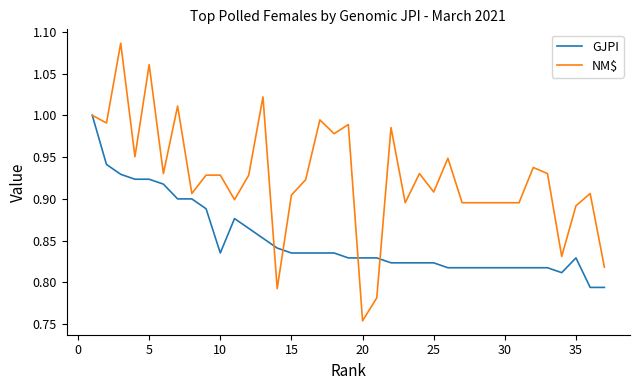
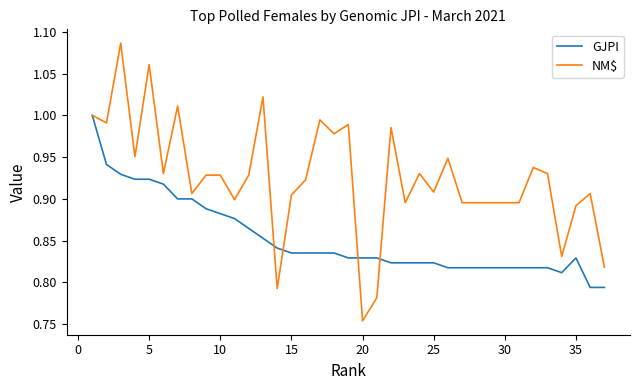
  {
    "GJPI": {
      "5": 0.92,
-     "10": 0.84,
+     "10": 0.88,
      "15": 0.84,
      "20": 0.83,
      "25": 0.82,
      "30": 0.82,
      "35": 0.83
    },
    "NM$": {
      "5": 1.06,
      "10": 0.93,
      "15": 0.90,
      "20": 0.75,
      "25": 0.91,
      "30": 0.90,
      "35": 0.89
    }
  }
